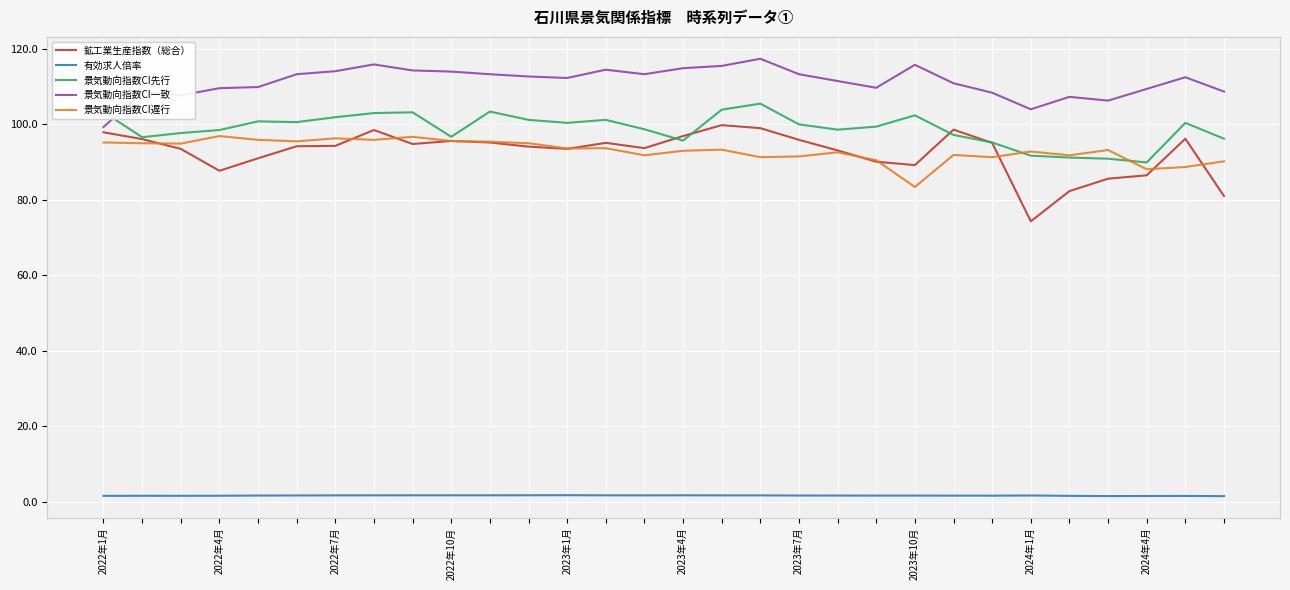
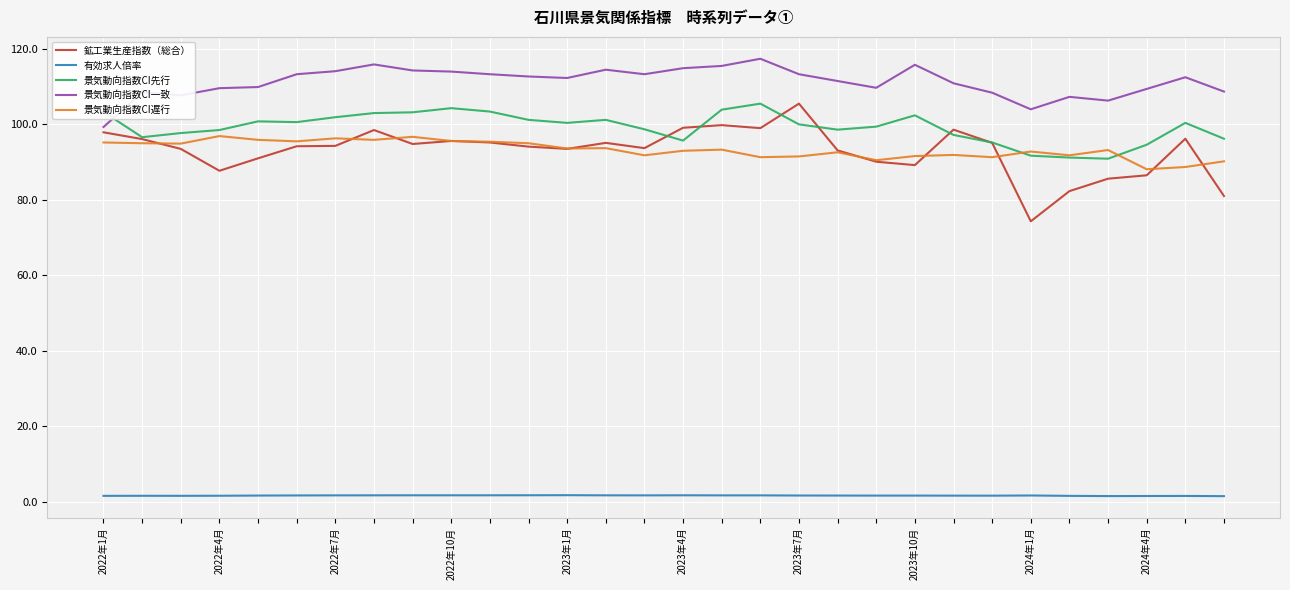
  {
    "鉱工業生産指数（総合）": {
      "2022年1月": 98,
      "2022年4月": 88,
      "2022年7月": 94,
-     "2023年4月": 97,
-     "2023年7月": 96,
+     "2023年4月": 99,
+     "2023年7月": 106,
      "2023年10月": 89,
      "2024年1月": 74,
      "2024年4月": 87
    },
    "有効求人倍率": {
      "2022年1月": 2,
      "2022年4月": 2,
      "2022年7月": 2,
      "2022年10月": 2,
      "2023年1月": 2,
      "2023年4月": 2,
      "2023年7月": 2,
      "2023年10月": 2,
      "2024年1月": 2,
      "2024年4月": 1
    },
    "景気動向指数CI先行": {
      "2022年4月": 99,
      "2022年7月": 102,
-     "2022年10月": 97,
+     "2022年10月": 104,
      "2023年1月": 100,
      "2023年4月": 96,
      "2023年7月": 100,
      "2023年10月": 102,
      "2024年1月": 92,
-     "2024年4月": 90
+     "2024年4月": 95
    },
    "景気動向指数CI一致": {
      "2022年1月": 99,
      "2022年4月": 110,
      "2022年7月": 114,
      "2022年10月": 114,
      "2023年1月": 112,
      "2023年4月": 115,
      "2023年7月": 113,
      "2023年10月": 116,
      "2024年1月": 104,
      "2024年4月": 109
    },
    "景気動向指数CI遅行": {
      "2022年1月": 95,
      "2022年4月": 97,
      "2022年7月": 96,
      "2023年4月": 93,
      "2023年7月": 92,
-     "2023年10月": 83,
+     "2023年10月": 92,
      "2024年1月": 93,
      "2024年4月": 88
    }
  }
